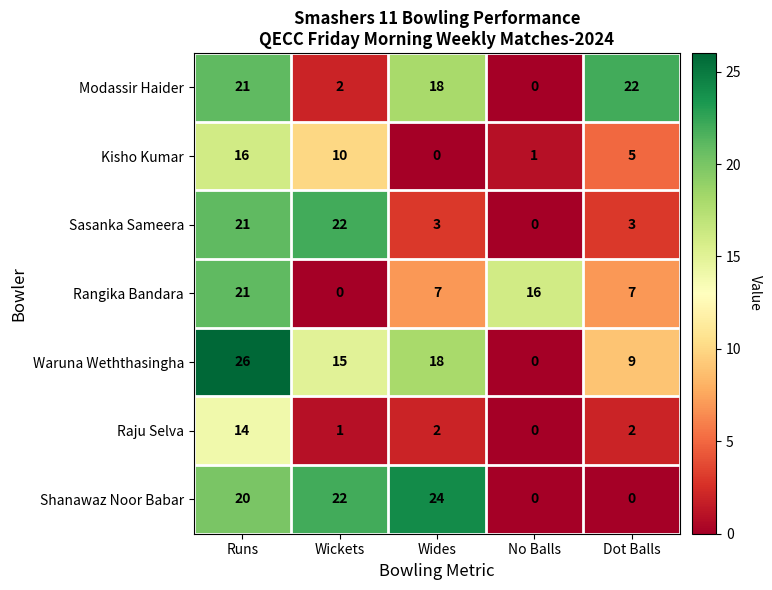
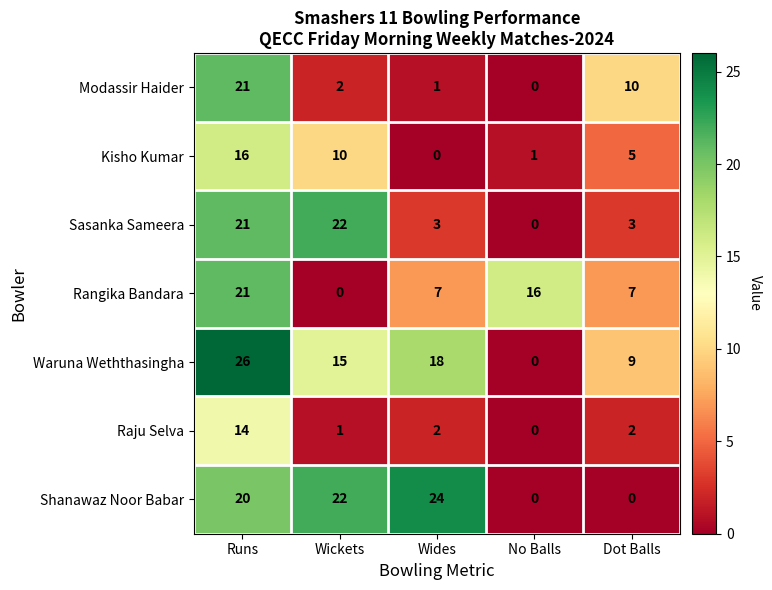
  {
    "Modassir Haider": {
      "Runs": 21,
      "Wickets": 2,
-     "Wides": 18,
+     "Wides": 1,
      "No Balls": 0,
-     "Dot Balls": 22
+     "Dot Balls": 10
    },
    "Kisho Kumar": {
      "Runs": 16,
      "Wickets": 10,
      "Wides": 0,
      "No Balls": 1,
      "Dot Balls": 5
    },
    "Sasanka Sameera": {
      "Runs": 21,
      "Wickets": 22,
      "Wides": 3,
      "No Balls": 0,
      "Dot Balls": 3
    },
    "Rangika Bandara": {
      "Runs": 21,
      "Wickets": 0,
      "Wides": 7,
      "No Balls": 16,
      "Dot Balls": 7
    },
    "Waruna Weththasingha": {
      "Runs": 26,
      "Wickets": 15,
      "Wides": 18,
      "No Balls": 0,
      "Dot Balls": 9
    },
    "Raju Selva": {
      "Runs": 14,
      "Wickets": 1,
      "Wides": 2,
      "No Balls": 0,
      "Dot Balls": 2
    },
    "Shanawaz Noor Babar": {
      "Runs": 20,
      "Wickets": 22,
      "Wides": 24,
      "No Balls": 0,
      "Dot Balls": 0
    }
  }
